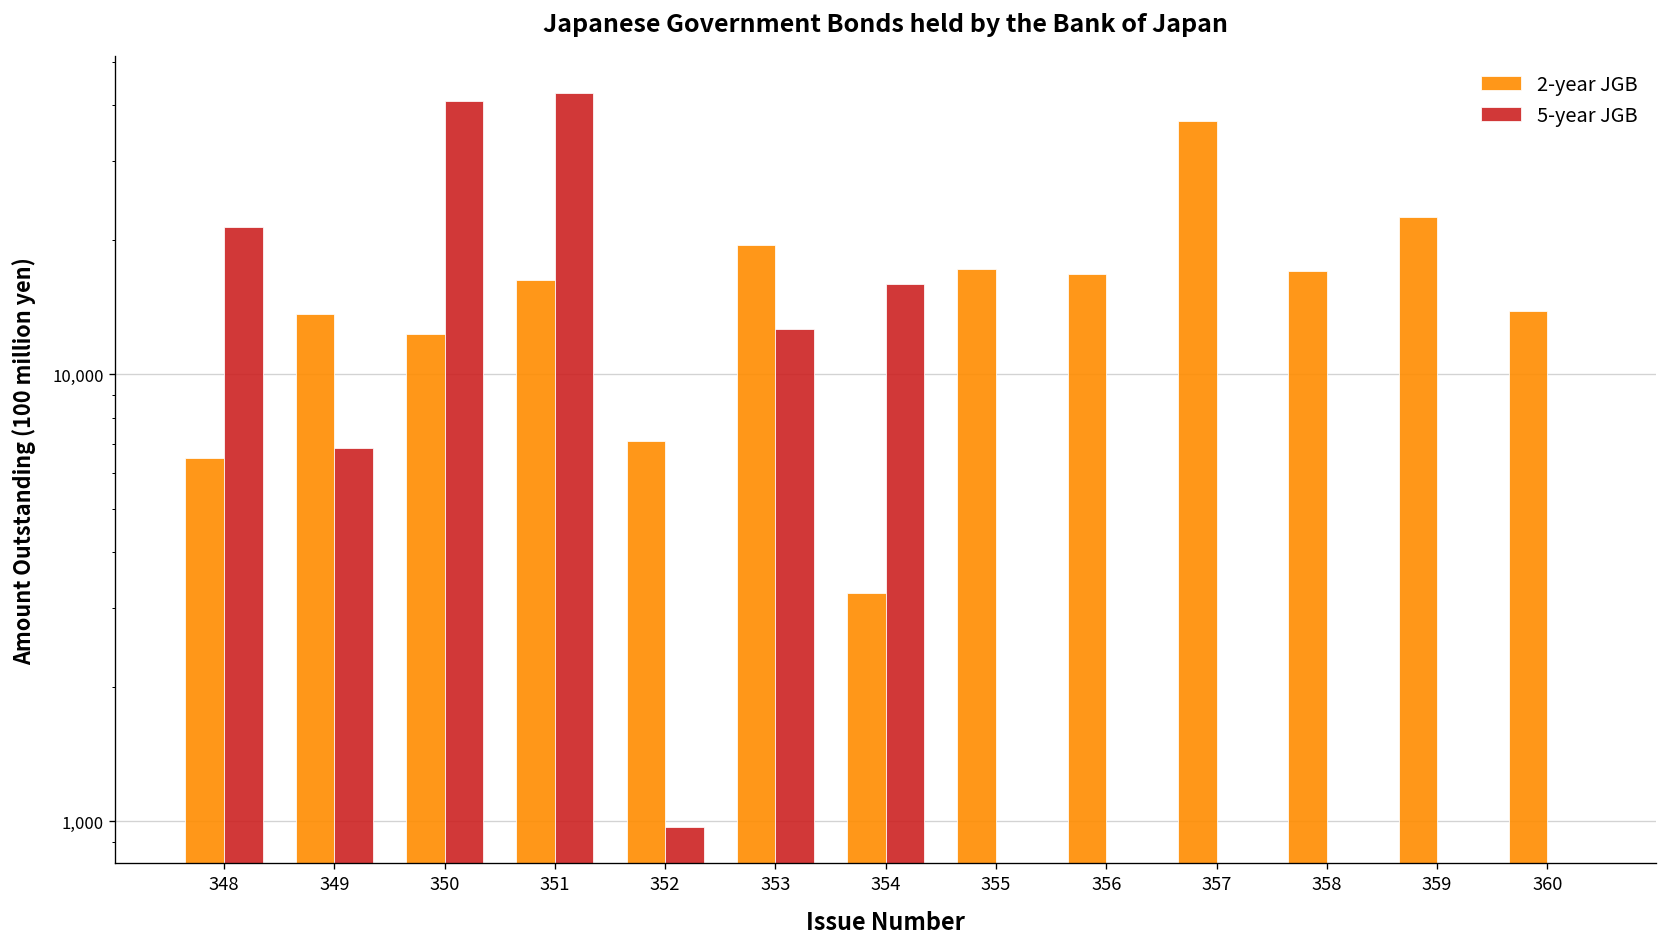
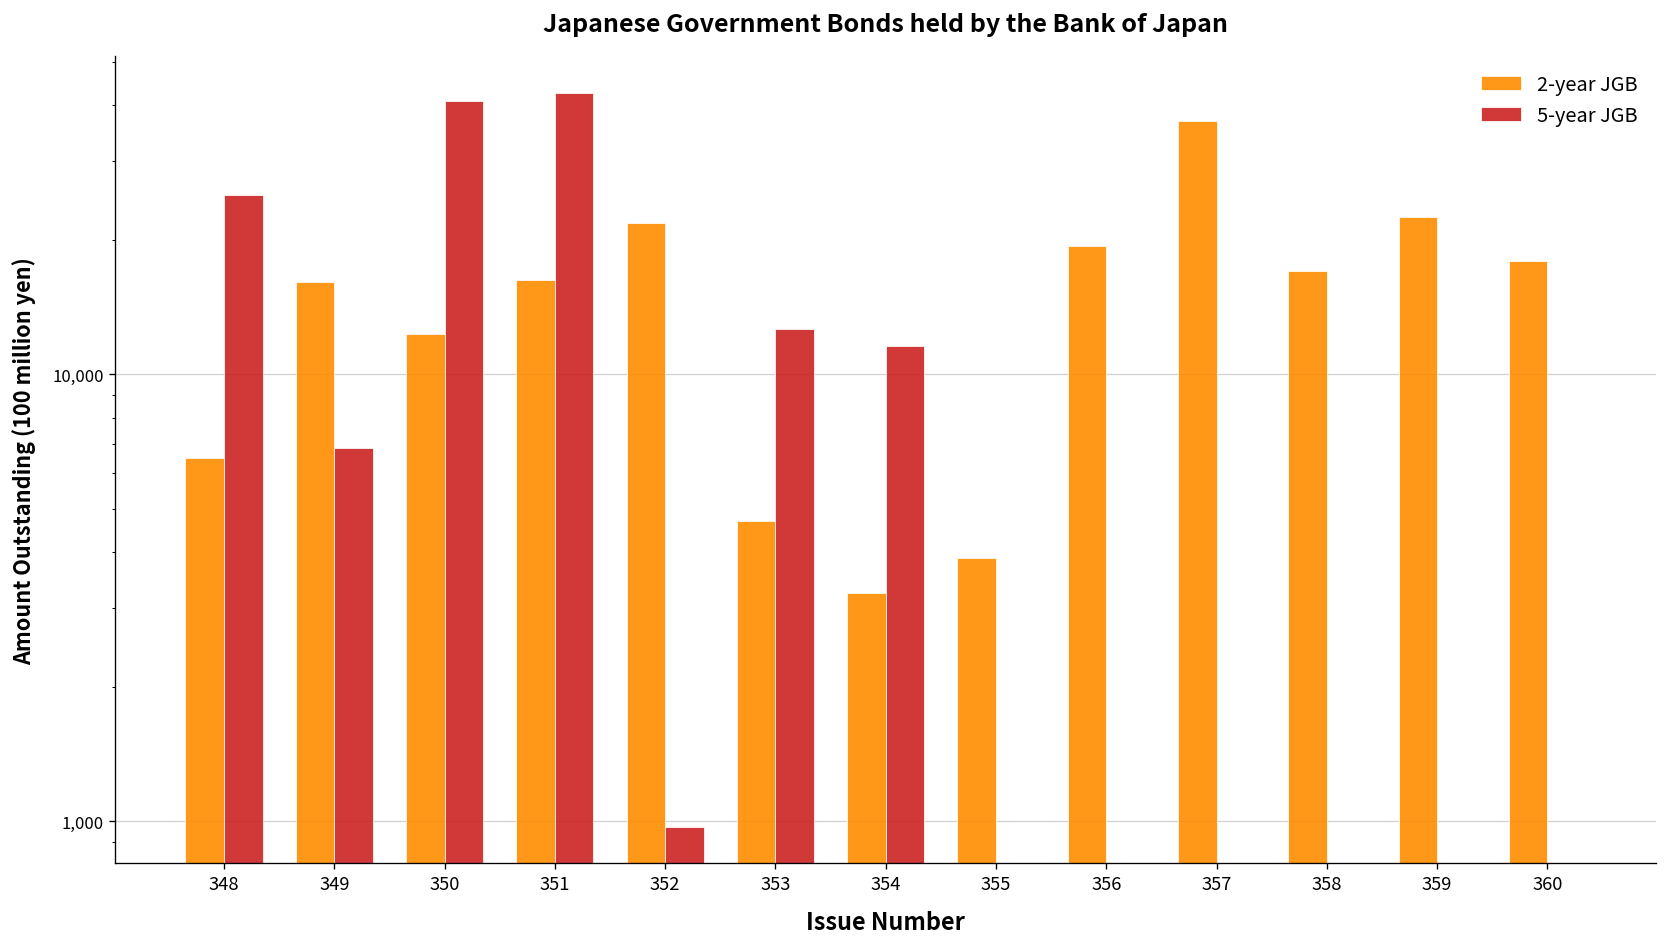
  {
    "2-year JGB": {
      "348": "6,500",
-     "349": "13,600",
+     "349": "16,100",
      "350": "12,300",
      "351": "16,000",
-     "352": "7,100",
-     "353": "19,000",
+     "352": "22,000",
+     "353": "4,700",
      "354": "3,200",
-     "355": "17,000",
-     "356": "17,000",
+     "355": "3,900",
+     "356": "19,000",
      "357": "37,000",
      "358": "17,000",
      "359": "23,000",
-     "360": "13,900"
+     "360": "18,000"
    },
    "5-year JGB": {
-     "348": "21,000",
+     "348": "25,000",
      "349": "6,800",
      "350": "41,000",
      "351": "43,000",
      "352": "970",
      "353": "12,600",
-     "354": "15,900"
+     "354": "11,600"
    }
  }
